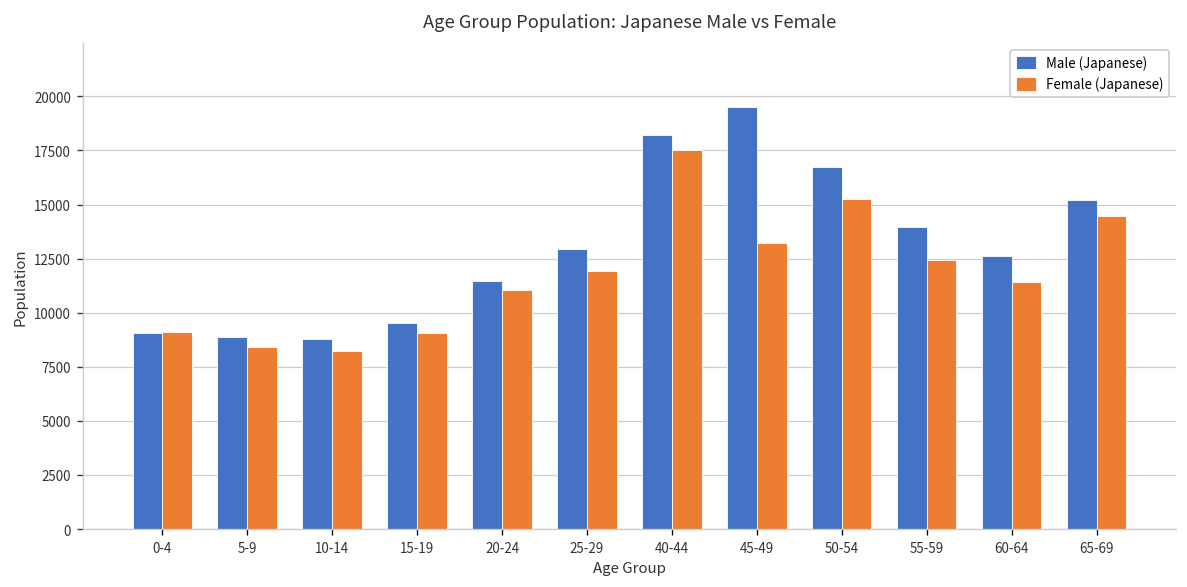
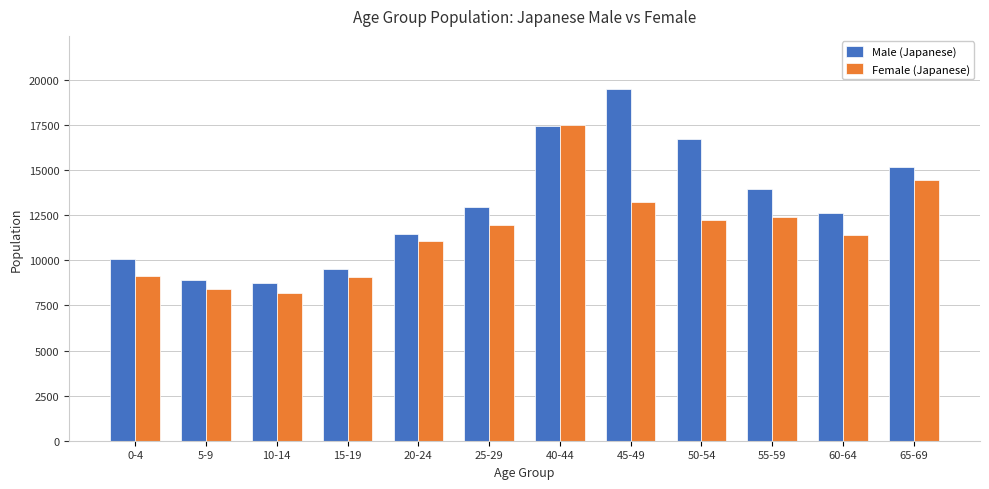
  {
    "Male (Japanese)": {
-     "0-4": 9100,
+     "0-4": 10100,
      "5-9": 8900,
      "10-14": 8800,
      "15-19": 9500,
      "20-24": 11500,
      "25-29": 12900,
-     "40-44": 18200,
+     "40-44": 17500,
      "45-49": 19500,
      "50-54": 16700,
      "55-59": 14000,
      "60-64": 12600,
      "65-69": 15200
    },
    "Female (Japanese)": {
      "0-4": 9100,
      "5-9": 8400,
      "10-14": 8200,
      "15-19": 9100,
      "20-24": 11100,
      "25-29": 11900,
      "40-44": 17500,
      "45-49": 13200,
-     "50-54": 15200,
+     "50-54": 12200,
      "55-59": 12400,
      "60-64": 11400,
      "65-69": 14500
    }
  }
